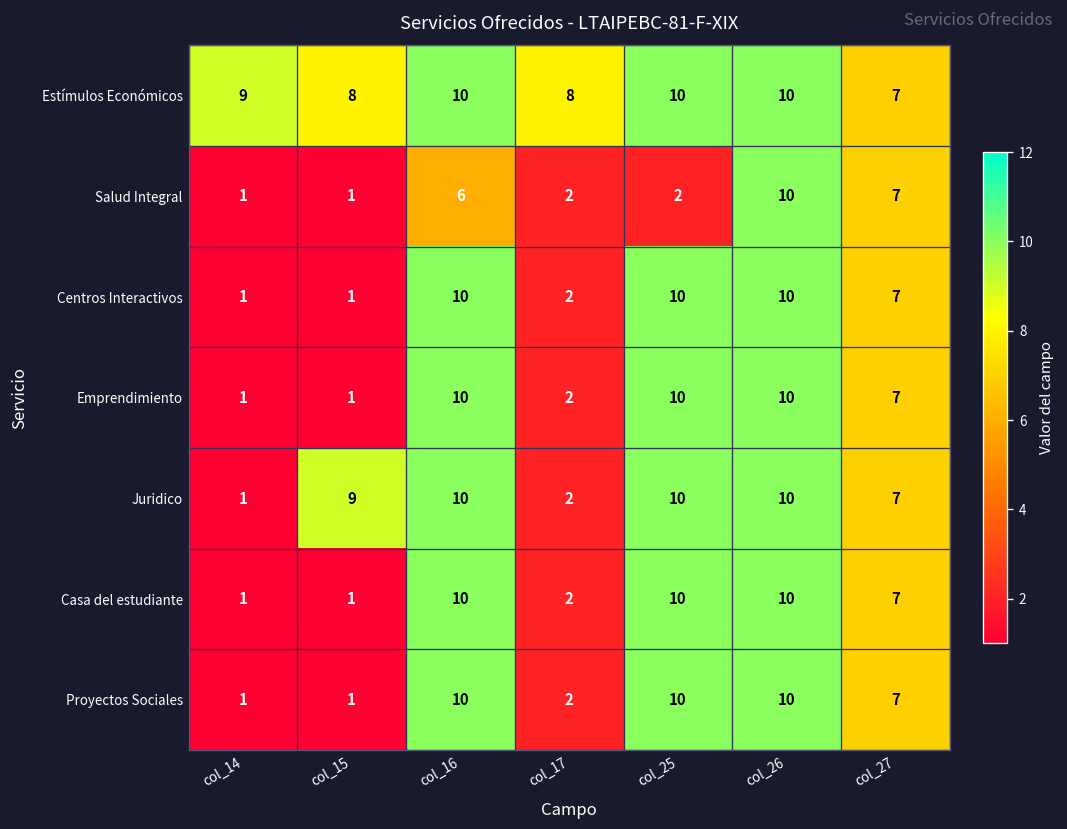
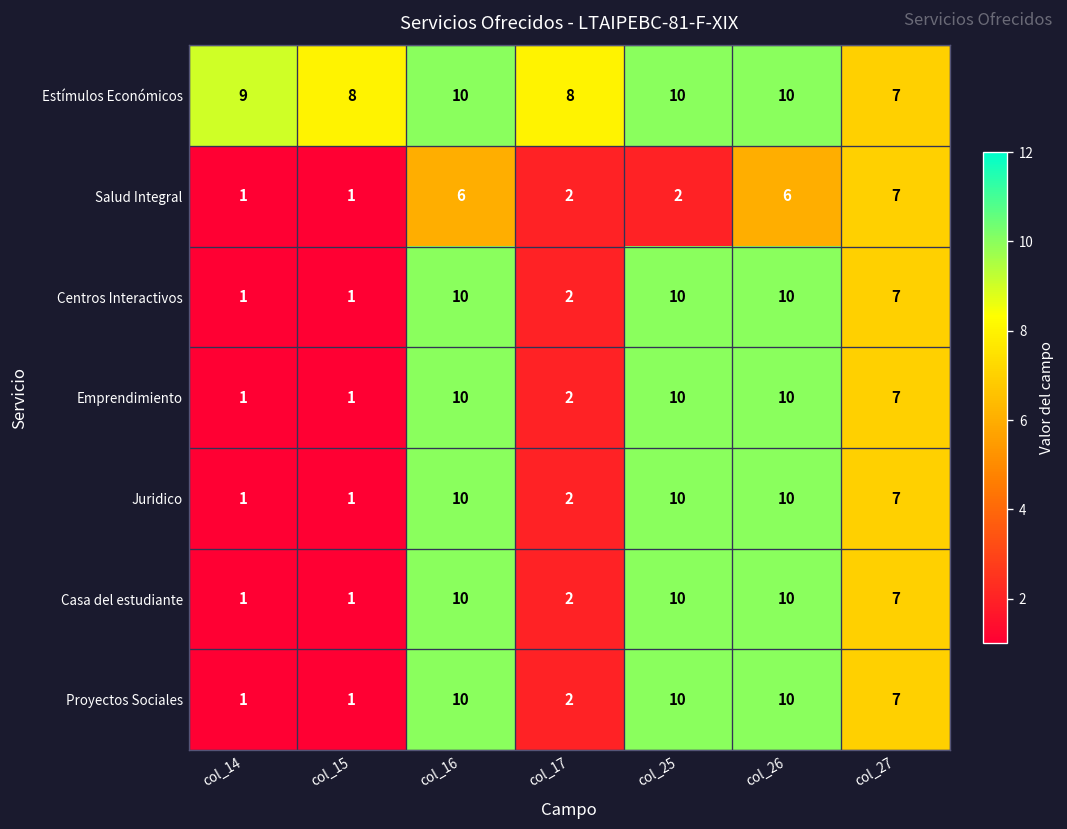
  {
    "Estímulos Económicos": {
      "col_14": 9,
      "col_15": 8,
      "col_16": 10,
      "col_17": 8,
      "col_25": 10,
      "col_26": 10,
      "col_27": 7
    },
    "Salud Integral": {
      "col_14": 1,
      "col_15": 1,
      "col_16": 6,
      "col_17": 2,
      "col_25": 2,
-     "col_26": 10,
+     "col_26": 6,
      "col_27": 7
    },
    "Centros Interactivos": {
      "col_14": 1,
      "col_15": 1,
      "col_16": 10,
      "col_17": 2,
      "col_25": 10,
      "col_26": 10,
      "col_27": 7
    },
    "Emprendimiento": {
      "col_14": 1,
      "col_15": 1,
      "col_16": 10,
      "col_17": 2,
      "col_25": 10,
      "col_26": 10,
      "col_27": 7
    },
    "Juridico": {
      "col_14": 1,
-     "col_15": 9,
+     "col_15": 1,
      "col_16": 10,
      "col_17": 2,
      "col_25": 10,
      "col_26": 10,
      "col_27": 7
    },
    "Casa del estudiante": {
      "col_14": 1,
      "col_15": 1,
      "col_16": 10,
      "col_17": 2,
      "col_25": 10,
      "col_26": 10,
      "col_27": 7
    },
    "Proyectos Sociales": {
      "col_14": 1,
      "col_15": 1,
      "col_16": 10,
      "col_17": 2,
      "col_25": 10,
      "col_26": 10,
      "col_27": 7
    }
  }
